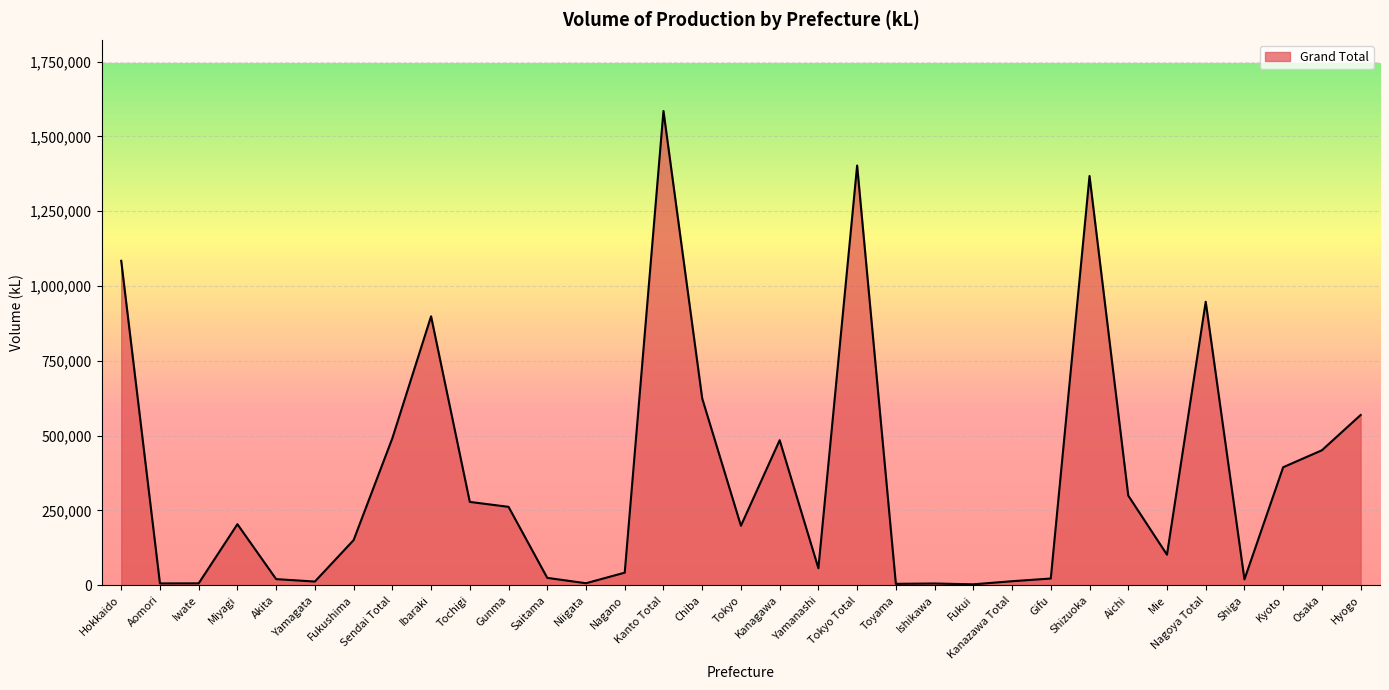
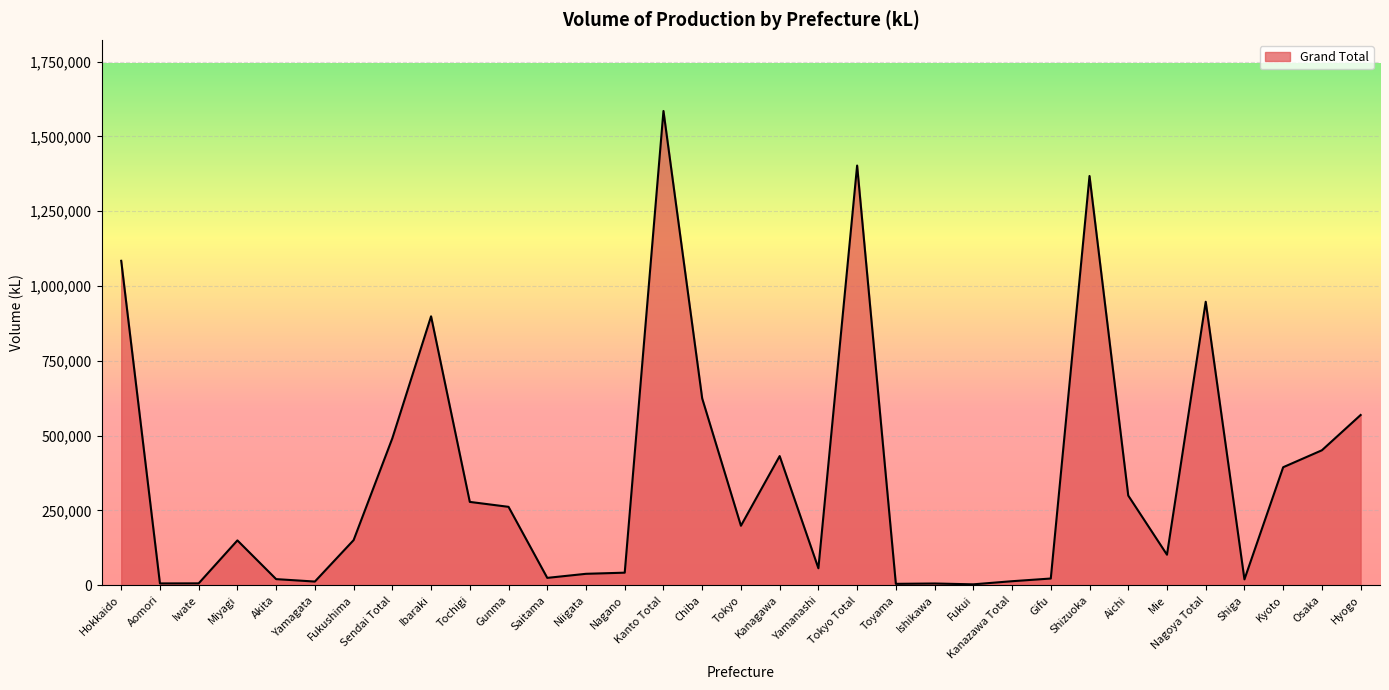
  {
    "Hokkaido": "1,080,000",
    "Aomori": "10,000",
    "Iwate": "10,000",
-   "Miyagi": "200,000",
+   "Miyagi": "150,000",
    "Akita": "20,000",
    "Yamagata": "10,000",
    "Fukushima": "150,000",
    "Sendai Total": "490,000",
    "Ibaraki": "900,000",
    "Tochigi": "280,000",
    "Gunma": "260,000",
    "Saitama": "20,000",
-   "Niigata": "10,000",
+   "Niigata": "40,000",
    "Nagano": "40,000",
    "Kanto Total": "1,580,000",
    "Chiba": "620,000",
    "Tokyo": "200,000",
-   "Kanagawa": "480,000",
+   "Kanagawa": "430,000",
    "Yamanashi": "60,000",
    "Tokyo Total": "1,400,000",
    "Toyama": "0",
    "Ishikawa": "10,000",
    "Fukui": "0",
    "Kanazawa Total": "10,000",
    "Gifu": "20,000",
    "Shizuoka": "1,370,000",
    "Aichi": "300,000",
    "Mie": "100,000",
    "Nagoya Total": "950,000",
    "Shiga": "20,000",
    "Kyoto": "390,000",
    "Osaka": "450,000",
    "Hyogo": "570,000"
  }
